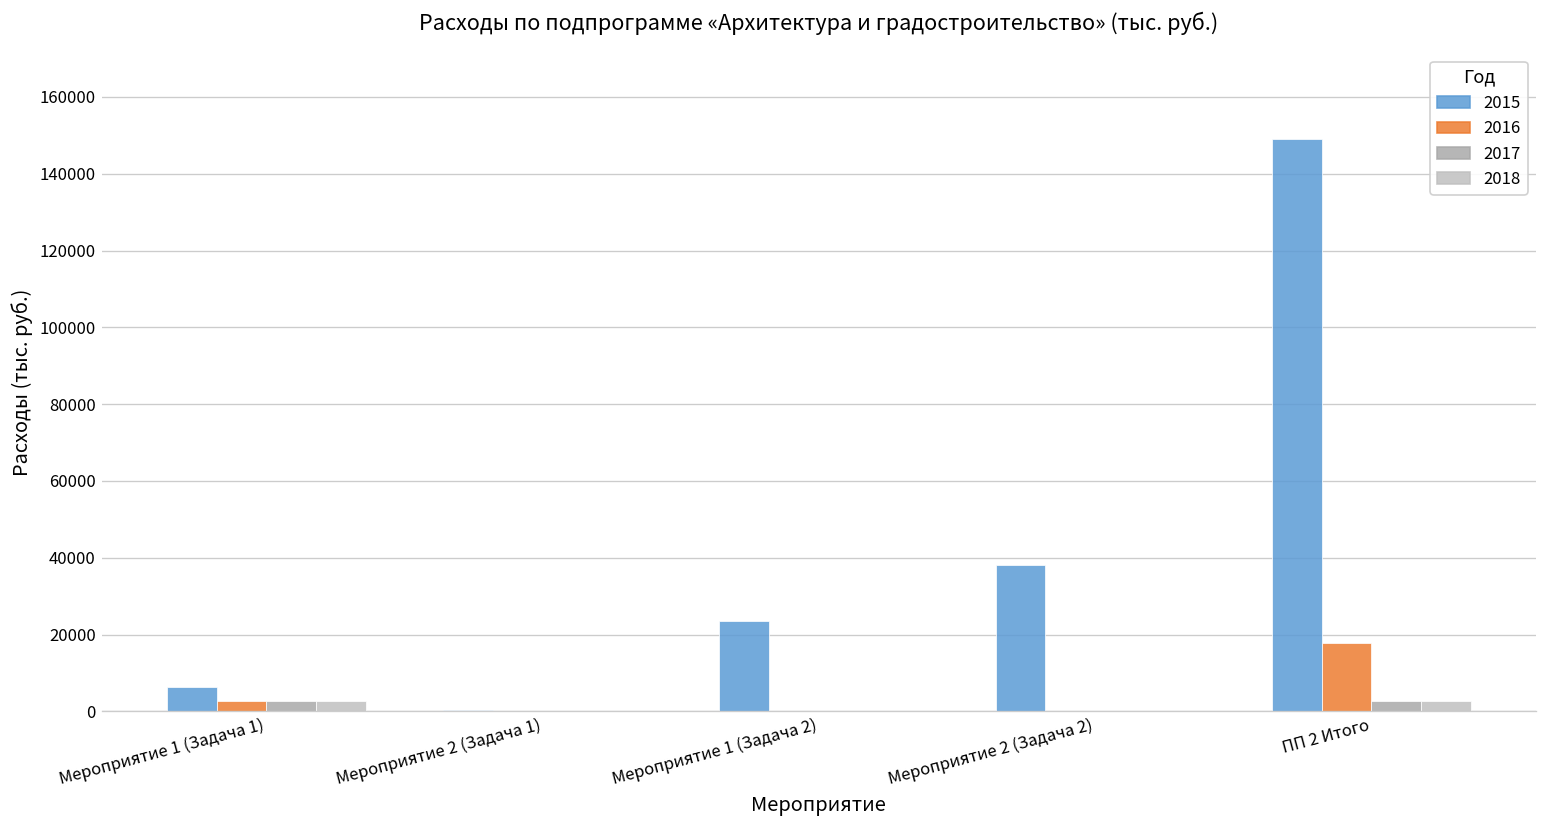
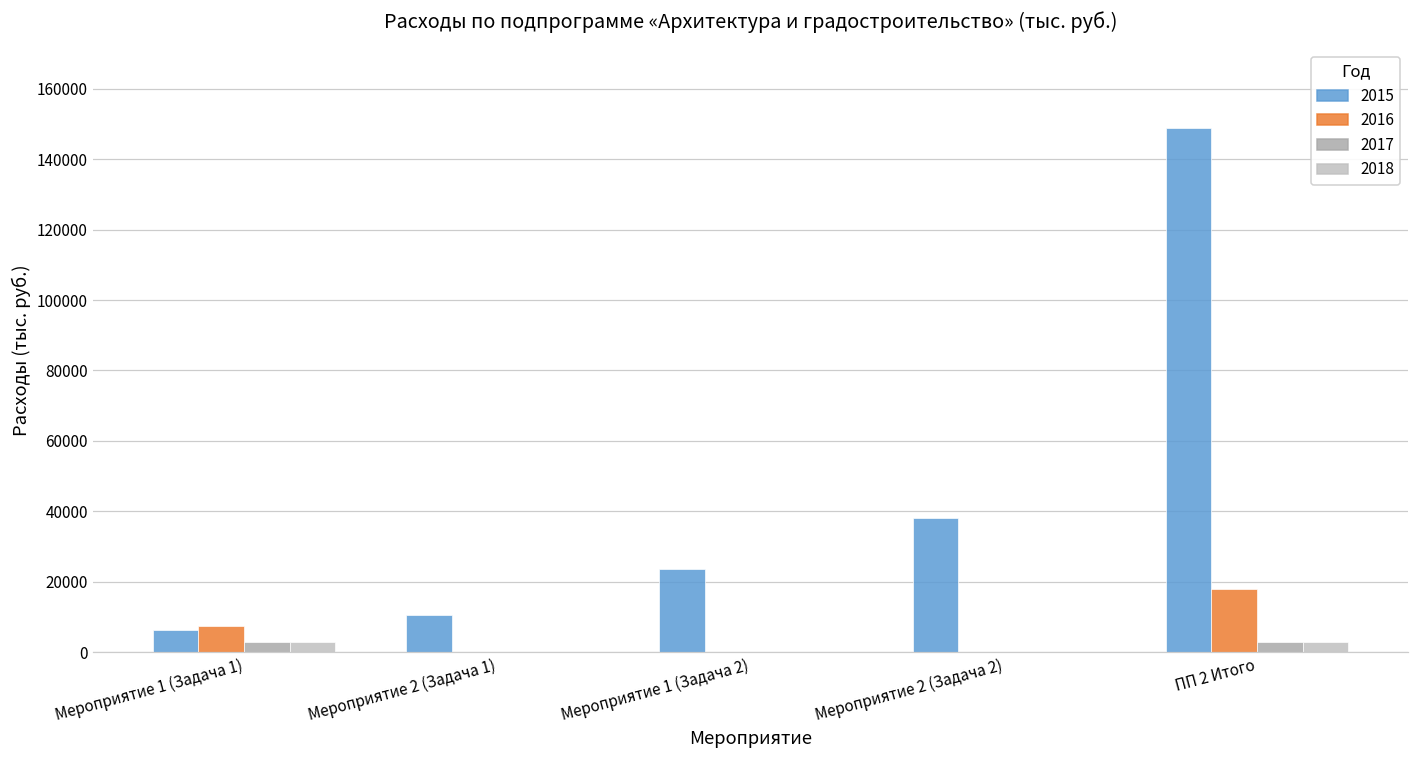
  {
    "2015": {
      "Мероприятие 1 (Задача 1)": 6000,
-     "Мероприятие 2 (Задача 1)": 0,
+     "Мероприятие 2 (Задача 1)": 10000,
      "Мероприятие 1 (Задача 2)": 24000,
      "Мероприятие 2 (Задача 2)": 38000,
      "ПП 2 Итого": 149000
    },
    "2016": {
-     "Мероприятие 1 (Задача 1)": 3000,
+     "Мероприятие 1 (Задача 1)": 7000,
      "Мероприятие 1 (Задача 2)": 0,
      "Мероприятие 2 (Задача 2)": 0,
      "ПП 2 Итого": 18000
    }
  }
